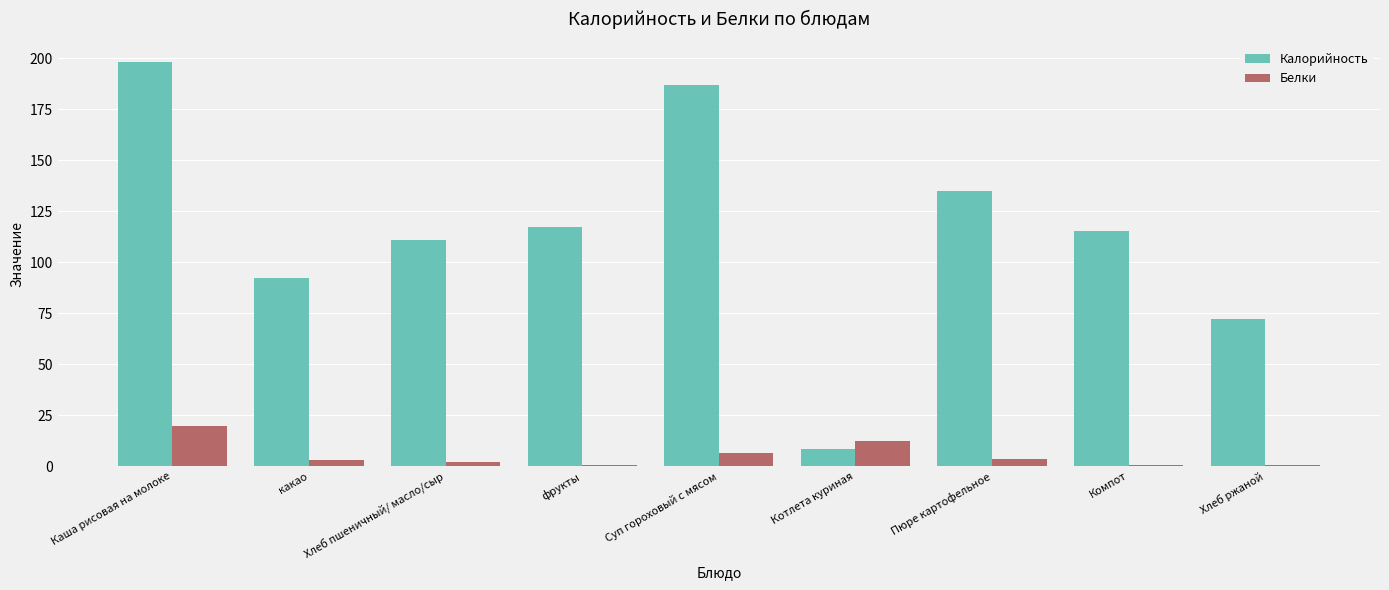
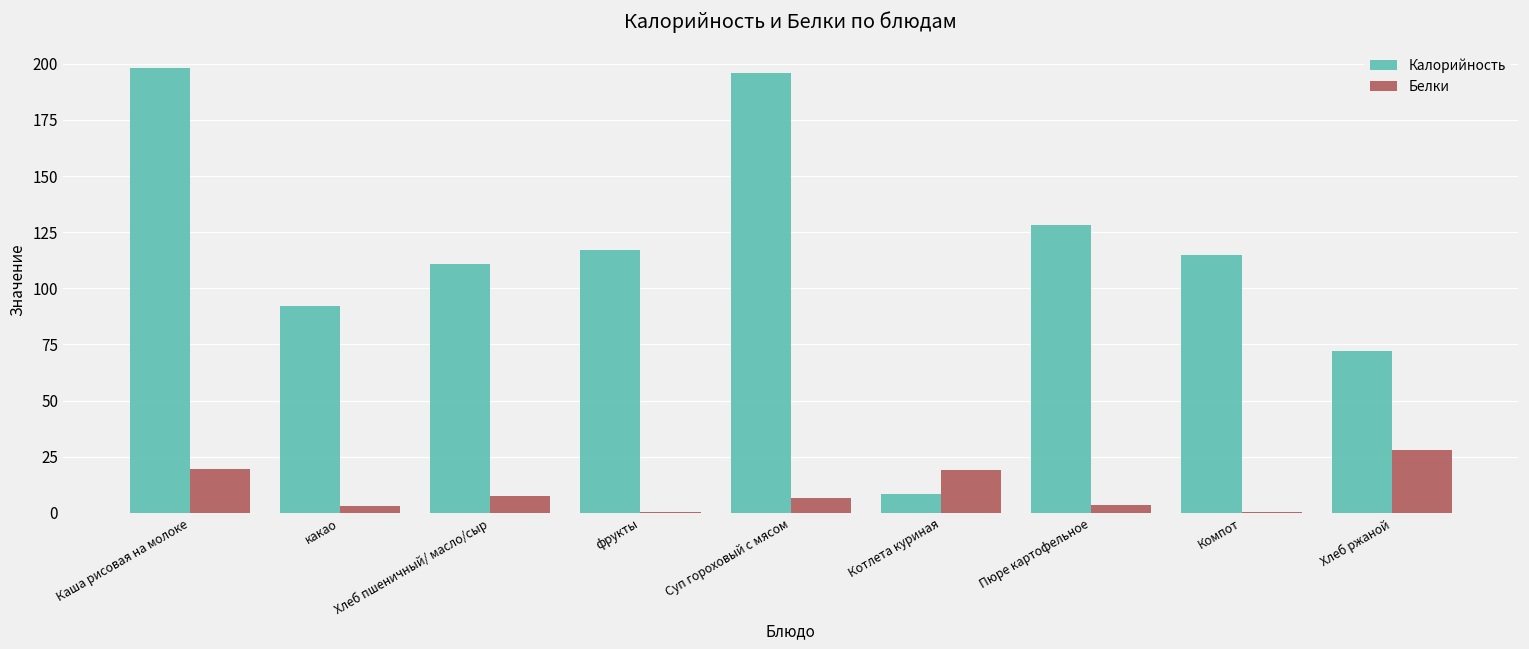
  {
    "Калорийность": {
      "Каша рисовая на молоке": 198,
      "какао": 92,
      "Хлеб пшеничный/ масло/сыр": 111,
      "фрукты": 117,
-     "Суп гороховый с мясом": 187,
+     "Суп гороховый с мясом": 196,
      "Котлета куриная": 8,
-     "Пюре картофельное": 135,
+     "Пюре картофельное": 128,
      "Компот": 115,
      "Хлеб ржаной": 72
    },
    "Белки": {
      "Каша рисовая на молоке": 20,
      "какао": 3,
-     "Хлеб пшеничный/ масло/сыр": 2,
+     "Хлеб пшеничный/ масло/сыр": 7,
      "Суп гороховый с мясом": 7,
-     "Котлета куриная": 13,
+     "Котлета куриная": 19,
      "Пюре картофельное": 3,
-     "Хлеб ржаной": 1
+     "Хлеб ржаной": 28
    }
  }
